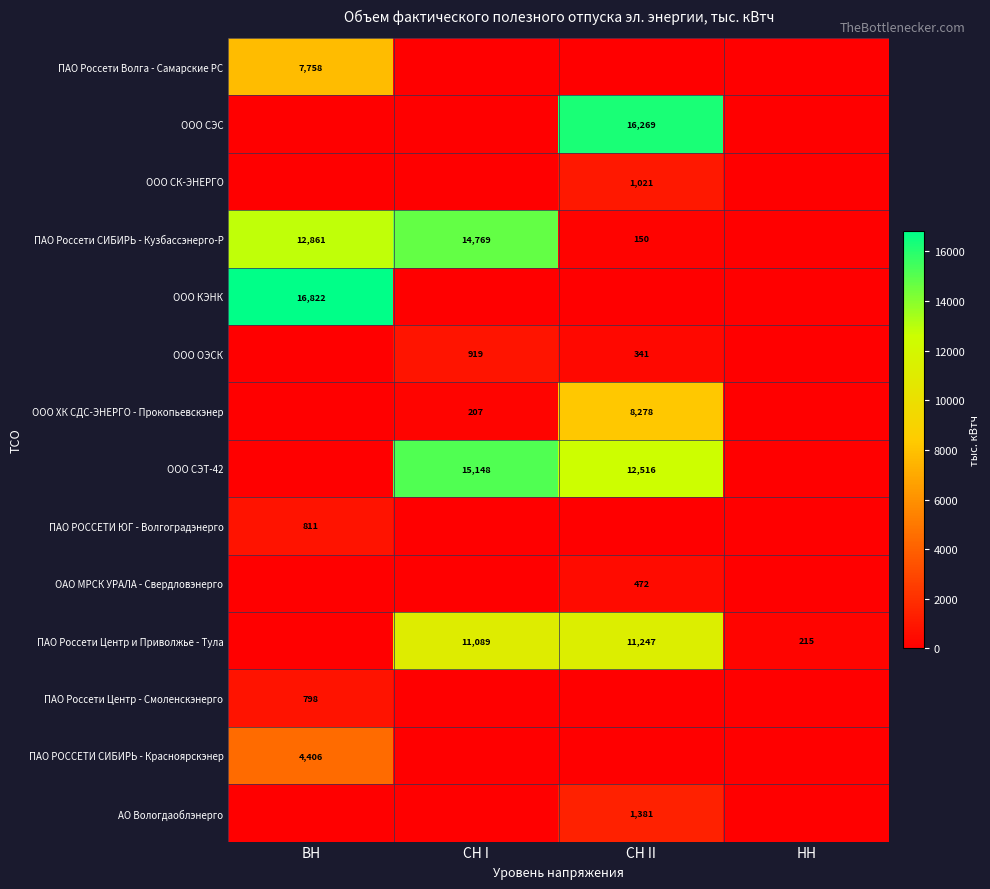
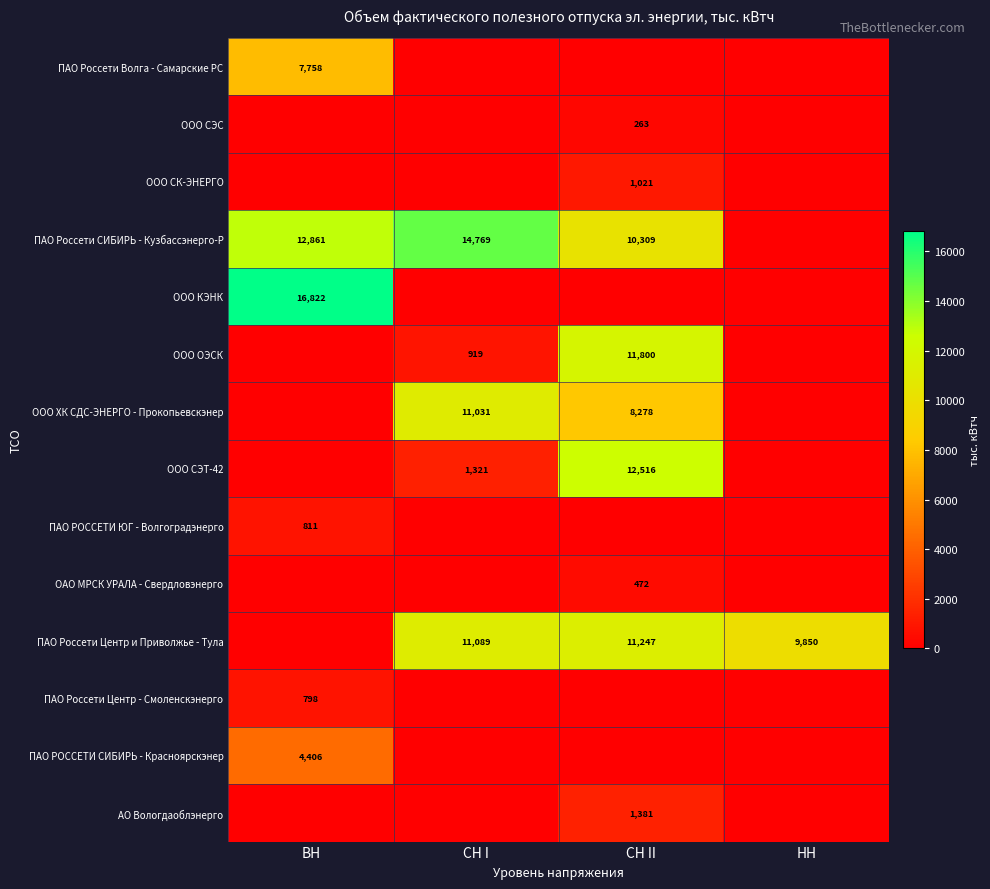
  {
    "ПАО Россети Волга - Самарские РС": {
      "ВН": "7,758"
    },
    "ООО СЭС": {
-     "СН II": "16,269"
+     "СН II": "263"
    },
    "ООО СК-ЭНЕРГО": {
      "СН II": "1,021"
    },
    "ПАО Россети СИБИРЬ - Кузбассэнерго-Р": {
      "ВН": "12,861",
      "СН I": "14,769",
-     "СН II": "150"
+     "СН II": "10,309"
    },
    "ООО КЭНК": {
      "ВН": "16,822"
    },
    "ООО ОЭСК": {
      "СН I": "919",
-     "СН II": "341"
+     "СН II": "11,800"
    },
    "ООО ХК СДС-ЭНЕРГО - Прокопьевскэнер": {
-     "СН I": "207",
+     "СН I": "11,031",
      "СН II": "8,278"
    },
    "ООО СЭТ-42": {
-     "СН I": "15,148",
+     "СН I": "1,321",
      "СН II": "12,516"
    },
    "ПАО РОССЕТИ ЮГ - Волгоградэнерго": {
      "ВН": "811"
    },
    "ОАО МРСК УРАЛА - Свердловэнерго": {
      "СН II": "472"
    },
    "ПАО Россети Центр и Приволжье - Тула": {
      "СН I": "11,089",
      "СН II": "11,247",
-     "НН": "215"
+     "НН": "9,850"
    },
    "ПАО Россети Центр - Смоленскэнерго": {
      "ВН": "798"
    },
    "ПАО РОССЕТИ СИБИРЬ - Красноярскэнер": {
      "ВН": "4,406"
    },
    "АО Вологдаоблэнерго": {
      "СН II": "1,381"
    }
  }
